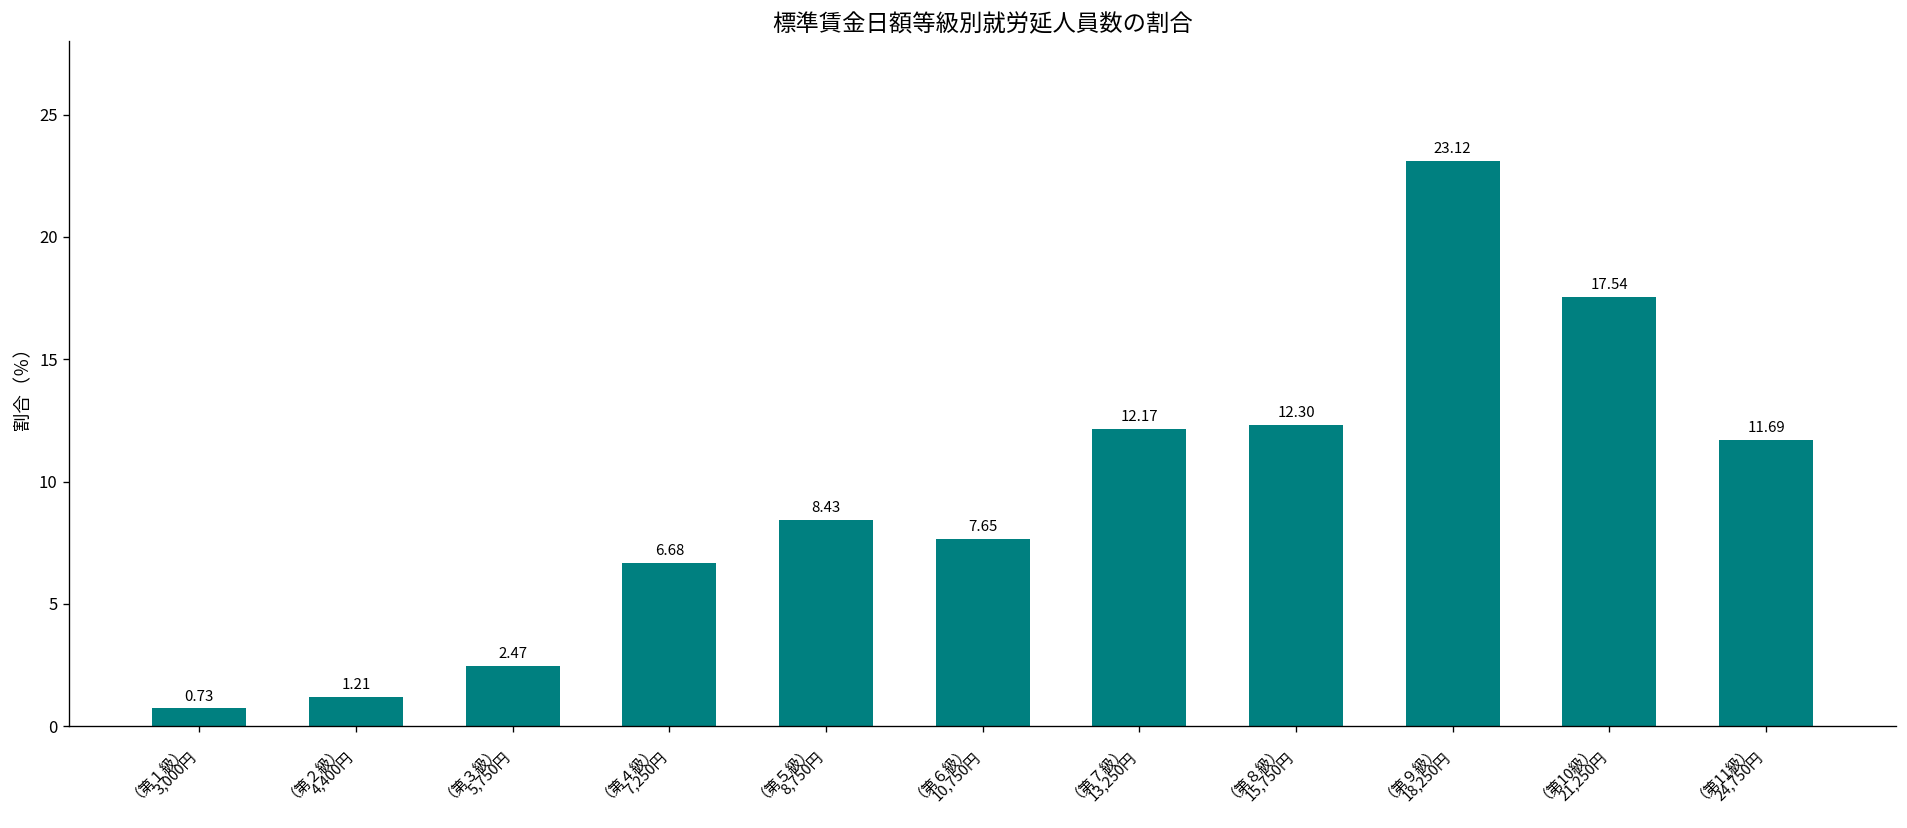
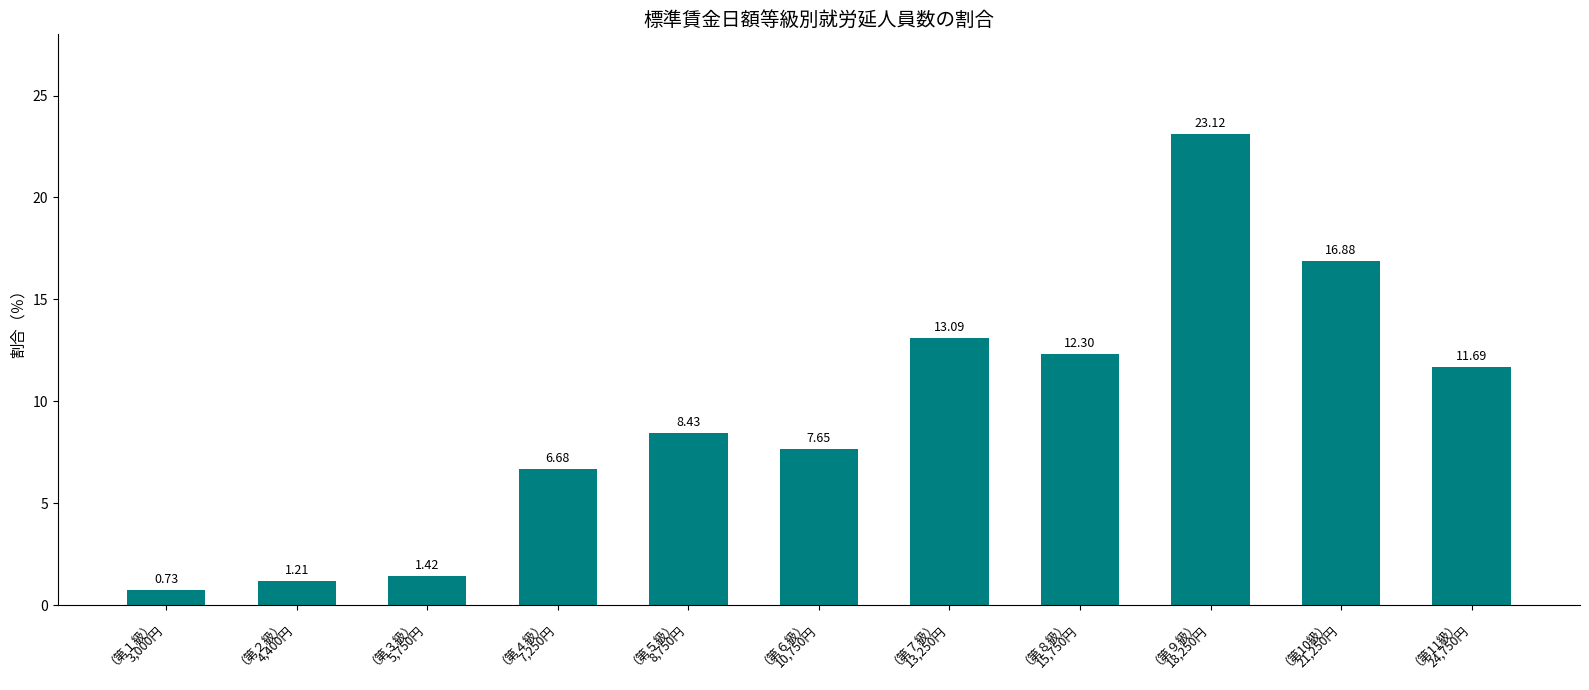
  {
    "（第１級） 3,000円": 0.73,
    "（第２級） 4,400円": 1.21,
-   "（第３級） 5,750円": 2.47,
+   "（第３級） 5,750円": 1.42,
    "（第４級） 7,250円": 6.68,
    "（第５級） 8,750円": 8.43,
    "（第６級） 10,750円": 7.65,
-   "（第７級） 13,250円": 12.17,
+   "（第７級） 13,250円": 13.09,
    "（第８級） 15,750円": 12.30,
    "（第９級） 18,250円": 23.12,
-   "（第10級） 21,250円": 17.54,
+   "（第10級） 21,250円": 16.88,
    "（第11級） 24,750円": 11.69
  }
